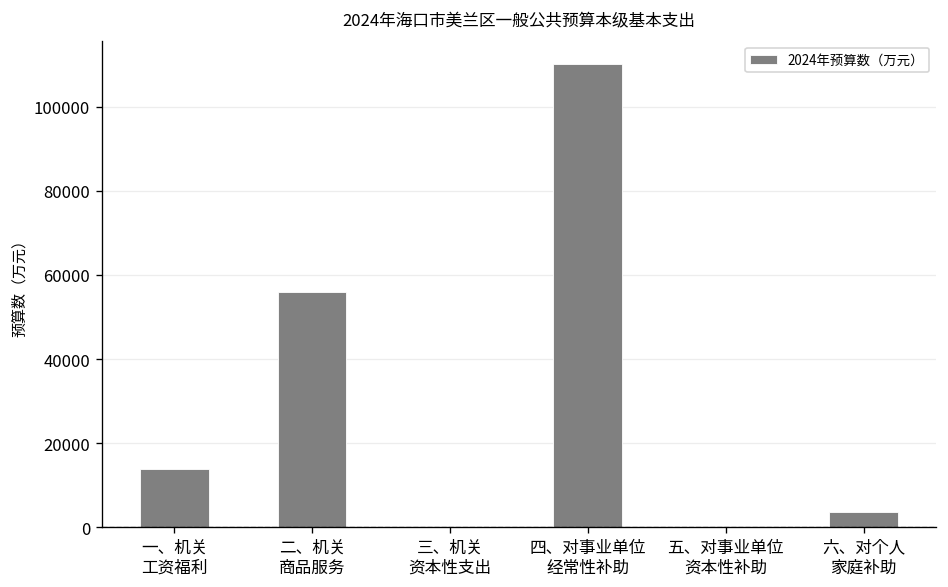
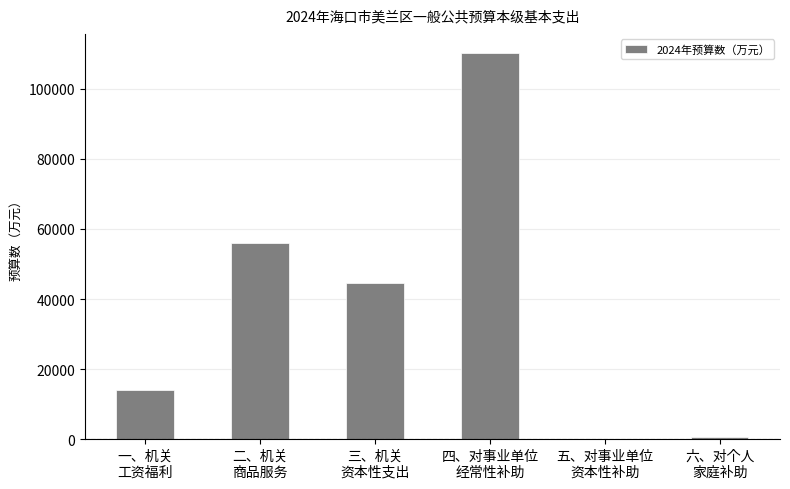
  {
    "一、机关 工资福利": 14000,
    "二、机关 商品服务": 56000,
-   "三、机关 资本性支出": 0,
+   "三、机关 资本性支出": 45000,
    "四、对事业单位 经常性补助": 110000,
-   "六、对个人 家庭补助": 4000
+   "六、对个人 家庭补助": 1000
  }
